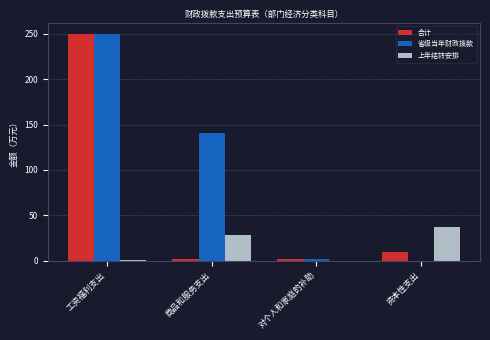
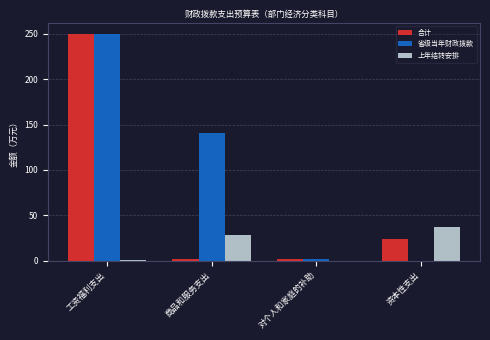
  {
    "合计": {
      "工资福利支出": 250,
-     "资本性支出": 10
+     "资本性支出": 20
    },
    "省级当年财政拨款": {
      "工资福利支出": 250,
      "商品和服务支出": 140,
      "资本性支出": 0
    },
    "上年结转安排": {
      "商品和服务支出": 30,
      "对个人和家庭的补助": 0,
      "资本性支出": 40
    }
  }
